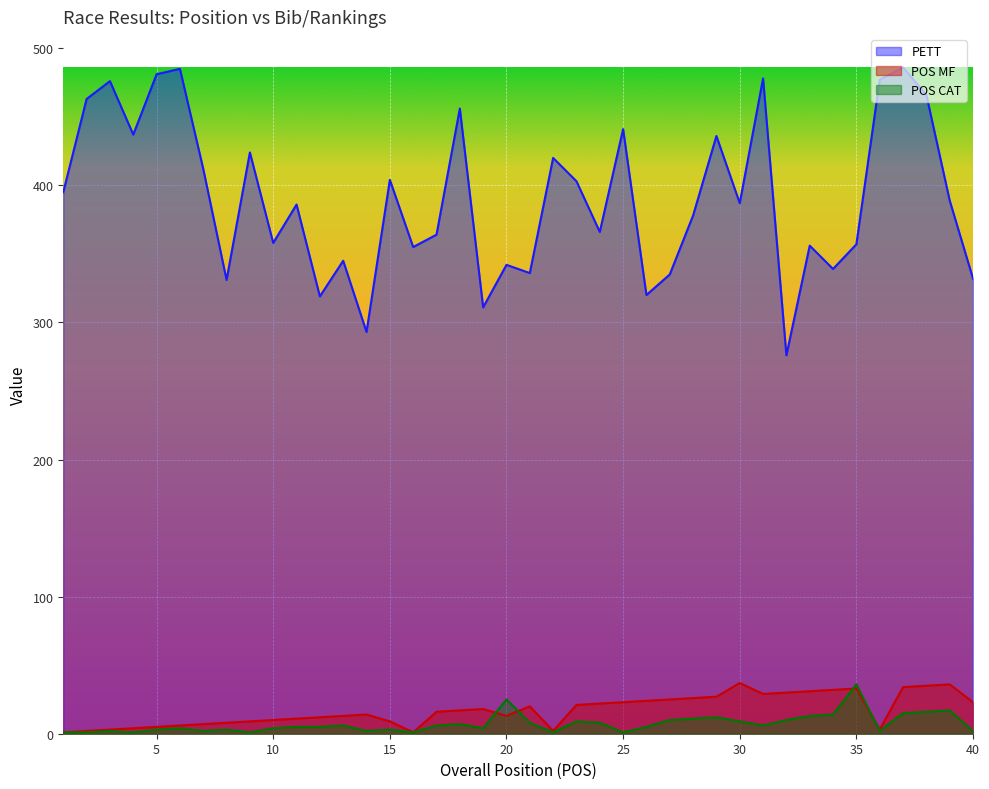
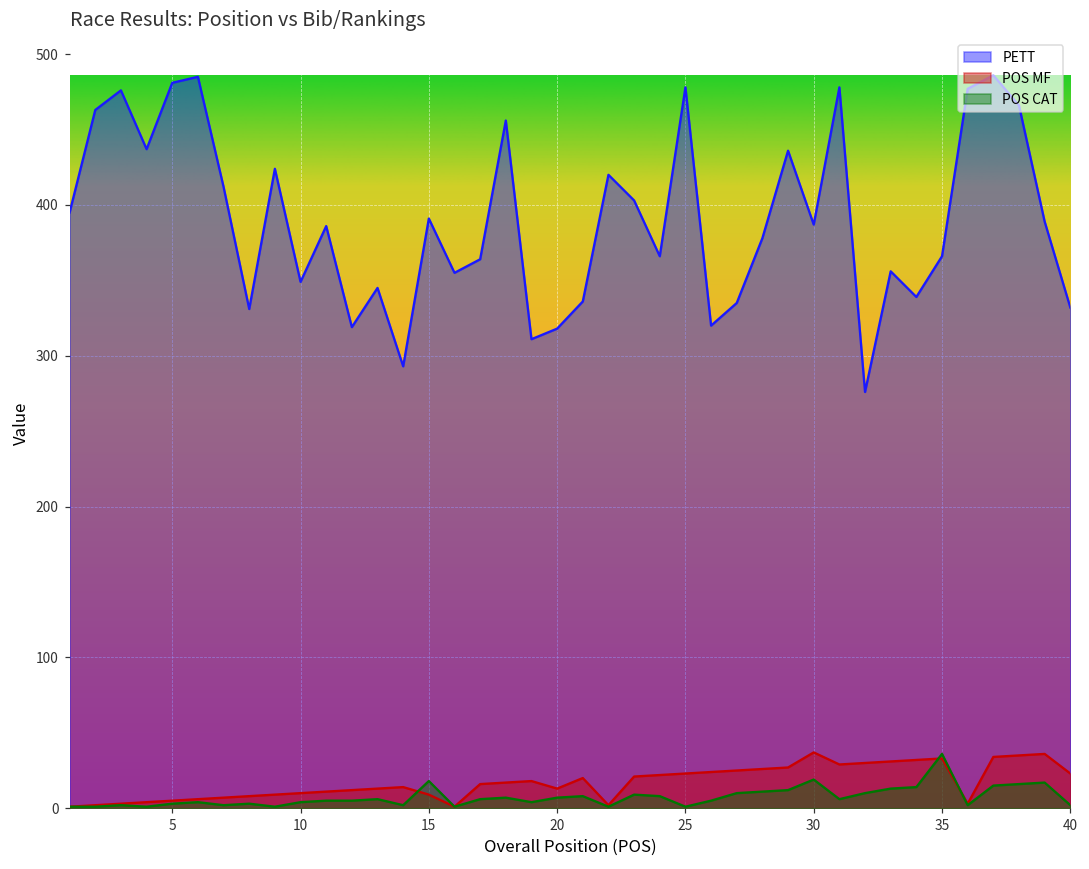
  {
    "PETT": {
      "5": 481,
-     "10": 358,
-     "15": 404,
-     "20": 342,
-     "25": 441,
+     "10": 349,
+     "15": 391,
+     "20": 318,
+     "25": 478,
      "30": 387,
-     "35": 357,
+     "35": 366,
      "40": 332
    },
    "POS MF": {
      "5": 5,
      "10": 10,
      "15": 9,
      "20": 13,
      "25": 23,
      "30": 37,
      "35": 33,
      "40": 23
    },
    "POS CAT": {
      "5": 3,
      "10": 4,
-     "15": 3,
-     "20": 25,
+     "15": 18,
+     "20": 7,
      "25": 1,
-     "30": 9,
+     "30": 19,
      "35": 36,
      "40": 2
    }
  }
